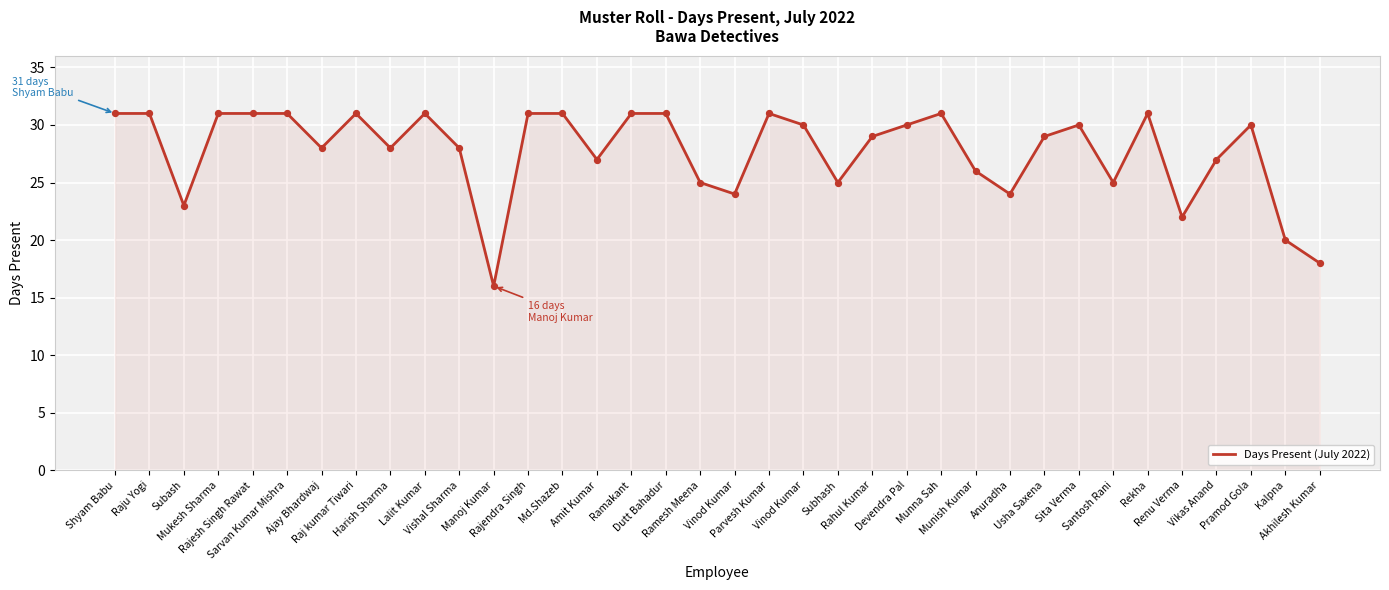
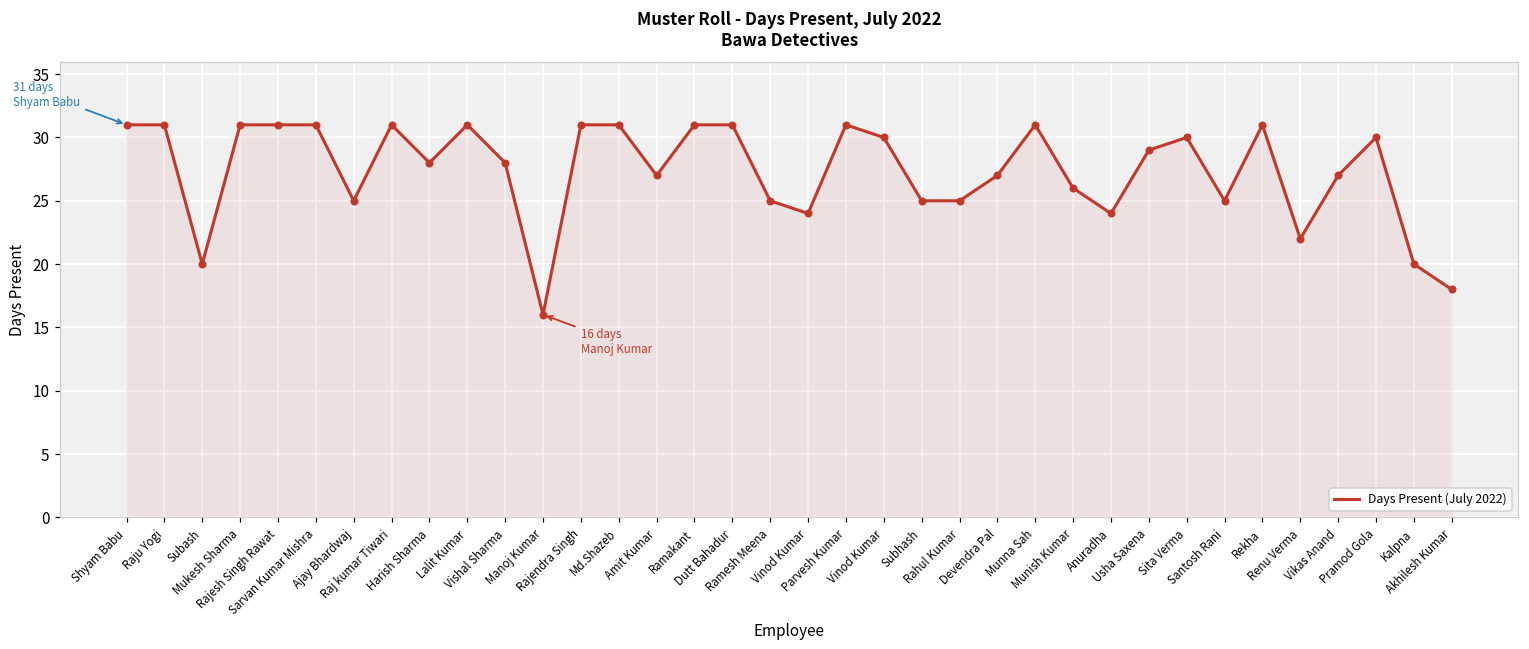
  {
    "Raju Yogi": 31,
-   "Subash": 23,
+   "Subash": 20,
    "Mukesh Sharma": 31,
    "Rajesh Singh Rawat": 31,
    "Sarvan Kumar Mishra": 31,
-   "Ajay Bhardwaj": 28,
+   "Ajay Bhardwaj": 25,
    "Raj kumar Tiwari": 31,
    "Harish Sharma": 28,
    "Lalit Kumar": 31,
    "Vishal Sharma": 28,
    "Rajendra Singh": 31,
    "Md.Shazeb": 31,
    "Amit Kumar": 27,
    "Ramakant": 31,
    "Dutt Bahadur": 31,
    "Ramesh Meena": 25,
    "Parvesh Kumar": 31,
    "Subhash": 25,
-   "Rahul Kumar": 29,
-   "Devendra Pal": 30,
+   "Rahul Kumar": 25,
+   "Devendra Pal": 27,
    "Munna Sah": 31,
    "Munish Kumar": 26,
    "Anuradha": 24,
    "Usha Saxena": 29,
    "Sita Verma": 30,
    "Santosh Rani": 25,
    "Rekha": 31,
    "Renu Verma": 22,
    "Vikas Anand": 27,
    "Pramod Gola": 30,
    "Kalpna": 20,
    "Akhilesh Kumar": 18
  }
